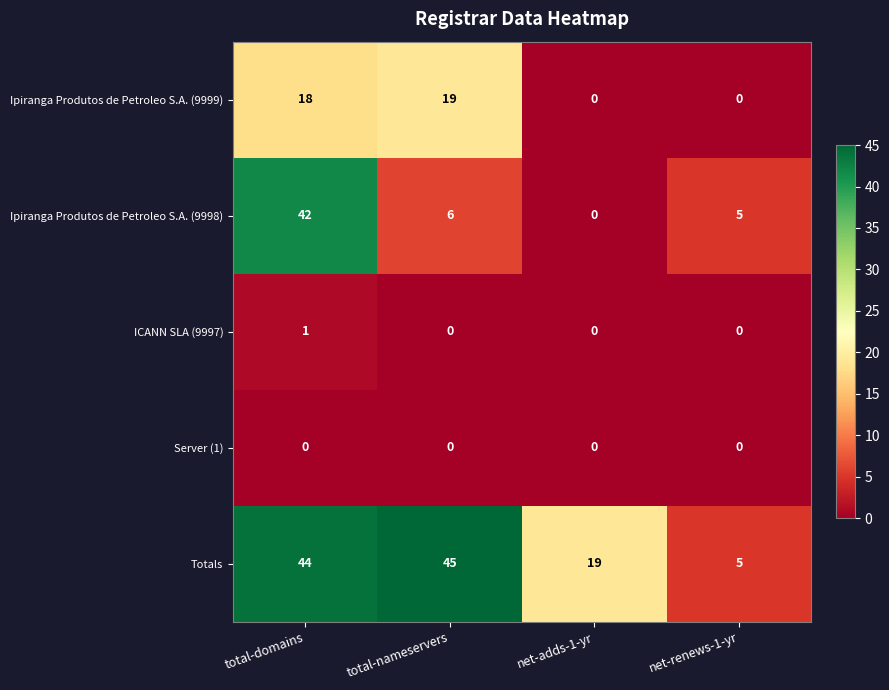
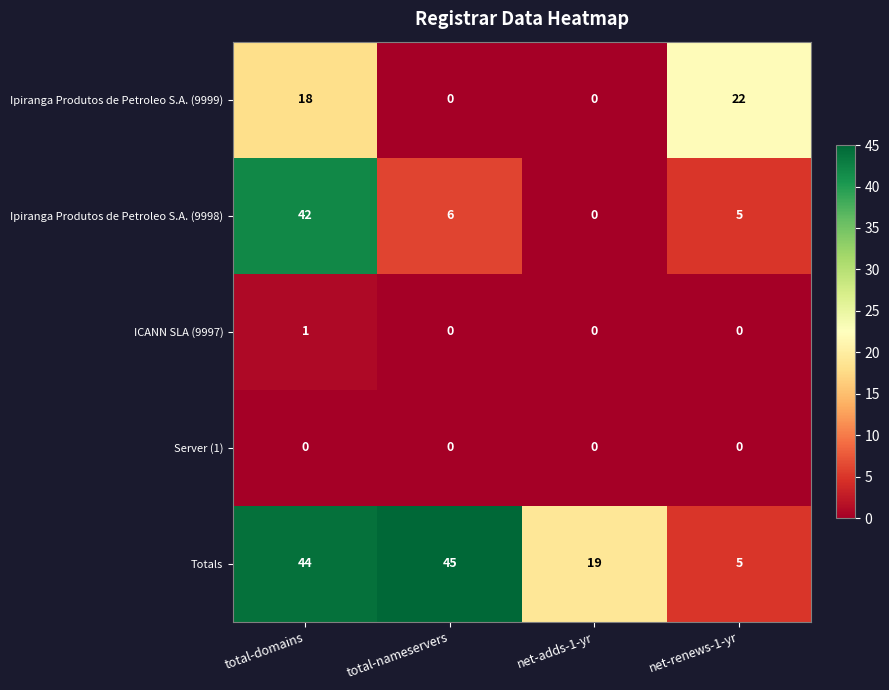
  {
    "Ipiranga Produtos de Petroleo S.A. (9999)": {
      "total-domains": 18,
-     "total-nameservers": 19,
+     "total-nameservers": 0,
      "net-adds-1-yr": 0,
-     "net-renews-1-yr": 0
+     "net-renews-1-yr": 22
    },
    "Ipiranga Produtos de Petroleo S.A. (9998)": {
      "total-domains": 42,
      "total-nameservers": 6,
      "net-adds-1-yr": 0,
      "net-renews-1-yr": 5
    },
    "ICANN SLA (9997)": {
      "total-domains": 1,
      "total-nameservers": 0,
      "net-adds-1-yr": 0,
      "net-renews-1-yr": 0
    },
    "Server (1)": {
      "total-domains": 0,
      "total-nameservers": 0,
      "net-adds-1-yr": 0,
      "net-renews-1-yr": 0
    },
    "Totals": {
      "total-domains": 44,
      "total-nameservers": 45,
      "net-adds-1-yr": 19,
      "net-renews-1-yr": 5
    }
  }
